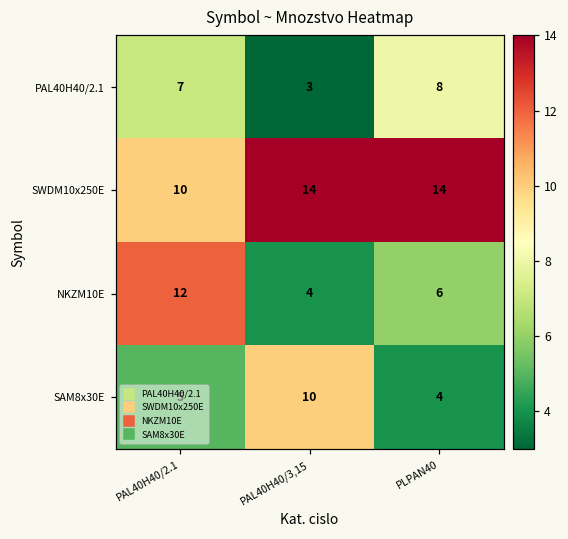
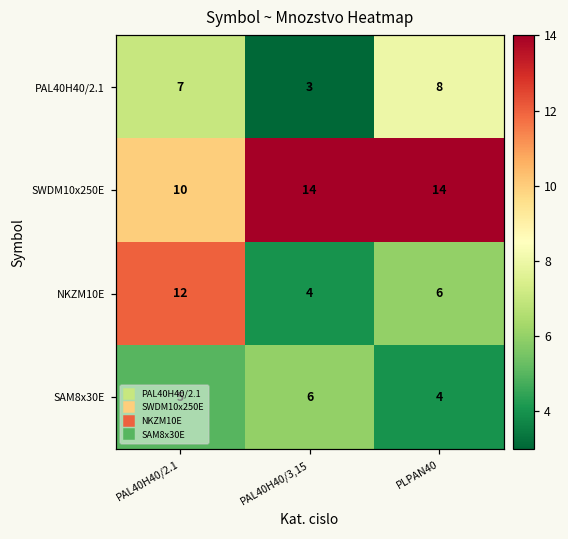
  {
    "PAL40H40/2.1": {
      "PAL40H40/2.1": 7,
      "PAL40H40/3,15": 3,
      "PLPAN40": 8
    },
    "SWDM10x250E": {
      "PAL40H40/2.1": 10,
      "PAL40H40/3,15": 14,
      "PLPAN40": 14
    },
    "NKZM10E": {
      "PAL40H40/2.1": 12,
      "PAL40H40/3,15": 4,
      "PLPAN40": 6
    },
    "SAM8x30E": {
-     "PAL40H40/3,15": 10,
+     "PAL40H40/3,15": 6,
      "PLPAN40": 4
    }
  }
